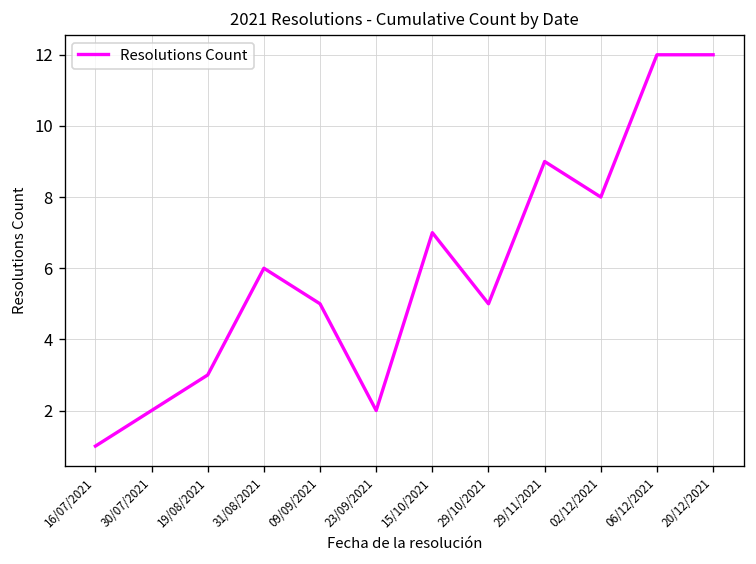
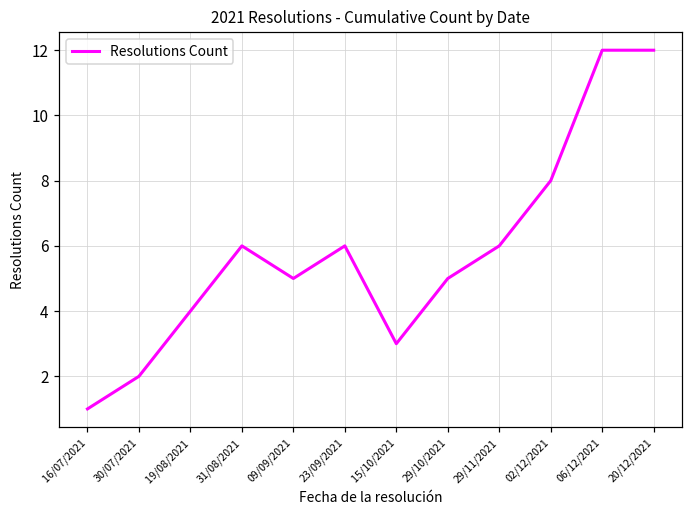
  {
    "16/07/2021": 1,
    "30/07/2021": 2,
-   "19/08/2021": 3,
+   "19/08/2021": 4,
    "31/08/2021": 6,
    "09/09/2021": 5,
-   "23/09/2021": 2,
-   "15/10/2021": 7,
+   "23/09/2021": 6,
+   "15/10/2021": 3,
    "29/10/2021": 5,
-   "29/11/2021": 9,
+   "29/11/2021": 6,
    "02/12/2021": 8,
    "06/12/2021": 12,
    "20/12/2021": 12
  }
